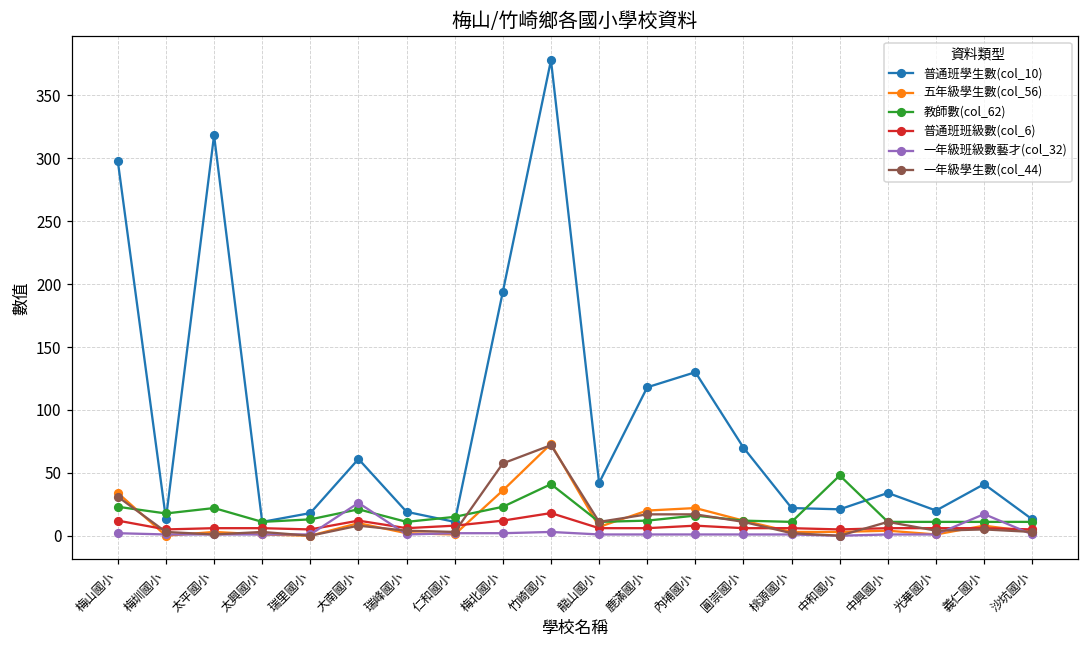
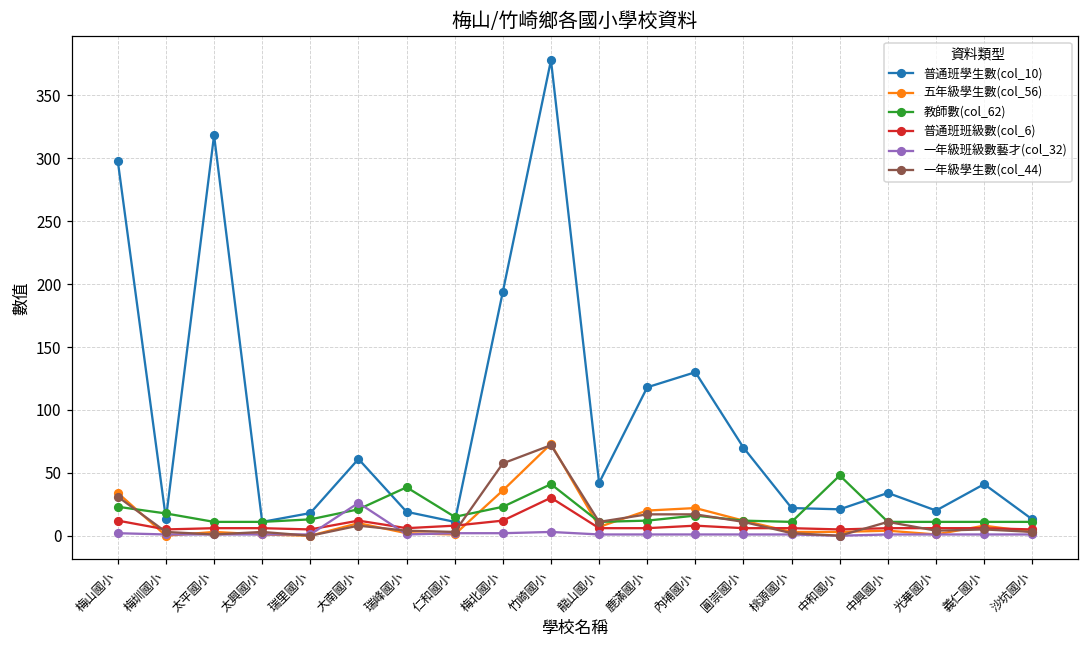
  {
    "普通班學生數(col_10)": {
      "梅山國小": 298,
      "梅圳國小": 14,
      "太平國小": 318,
      "瑞里國小": 18,
      "大南國小": 61,
      "瑞峰國小": 19,
      "仁和國小": 11,
      "梅北國小": 194,
      "竹崎國小": 378,
      "龍山國小": 42,
      "鹿滿國小": 118,
      "內埔國小": 130,
      "圓崇國小": 70,
      "桃源國小": 22,
      "中和國小": 21,
      "中興國小": 34,
      "光華國小": 20,
      "義仁國小": 41
    },
    "五年級學生數(col_56)": {
      "梅山國小": 34,
      "梅北國小": 36,
      "鹿滿國小": 20,
      "內埔國小": 22
    },
    "教師數(col_62)": {
      "梅山國小": 23,
      "梅圳國小": 18,
-     "太平國小": 22,
+     "太平國小": 11,
      "瑞里國小": 13,
      "大南國小": 21,
-     "瑞峰國小": 11,
+     "瑞峰國小": 39,
      "仁和國小": 15,
      "梅北國小": 23,
      "竹崎國小": 41,
      "鹿滿國小": 12,
      "桃源國小": 11,
      "中和國小": 48,
      "光華國小": 11,
      "義仁國小": 11
    },
    "普通班班級數(col_6)": {
      "梅山國小": 12,
      "太平國小": 6,
      "太興國小": 6,
      "瑞里國小": 5,
      "仁和國小": 8,
      "梅北國小": 12,
-     "竹崎國小": 18,
+     "竹崎國小": 30,
      "鹿滿國小": 6,
      "內埔國小": 8,
      "圓崇國小": 6,
      "桃源國小": 6
    },
    "一年級班級數藝才(col_32)": {
      "梅山國小": 2,
      "大南國小": 26,
      "梅北國小": 2,
      "竹崎國小": 3,
      "龍山國小": 1,
      "鹿滿國小": 1,
      "內埔國小": 1,
      "圓崇國小": 1,
      "中興國小": 1,
-     "義仁國小": 17
+     "義仁國小": 1
    },
    "一年級學生數(col_44)": {
      "梅山國小": 31,
      "梅北國小": 58,
      "鹿滿國小": 17
    }
  }
